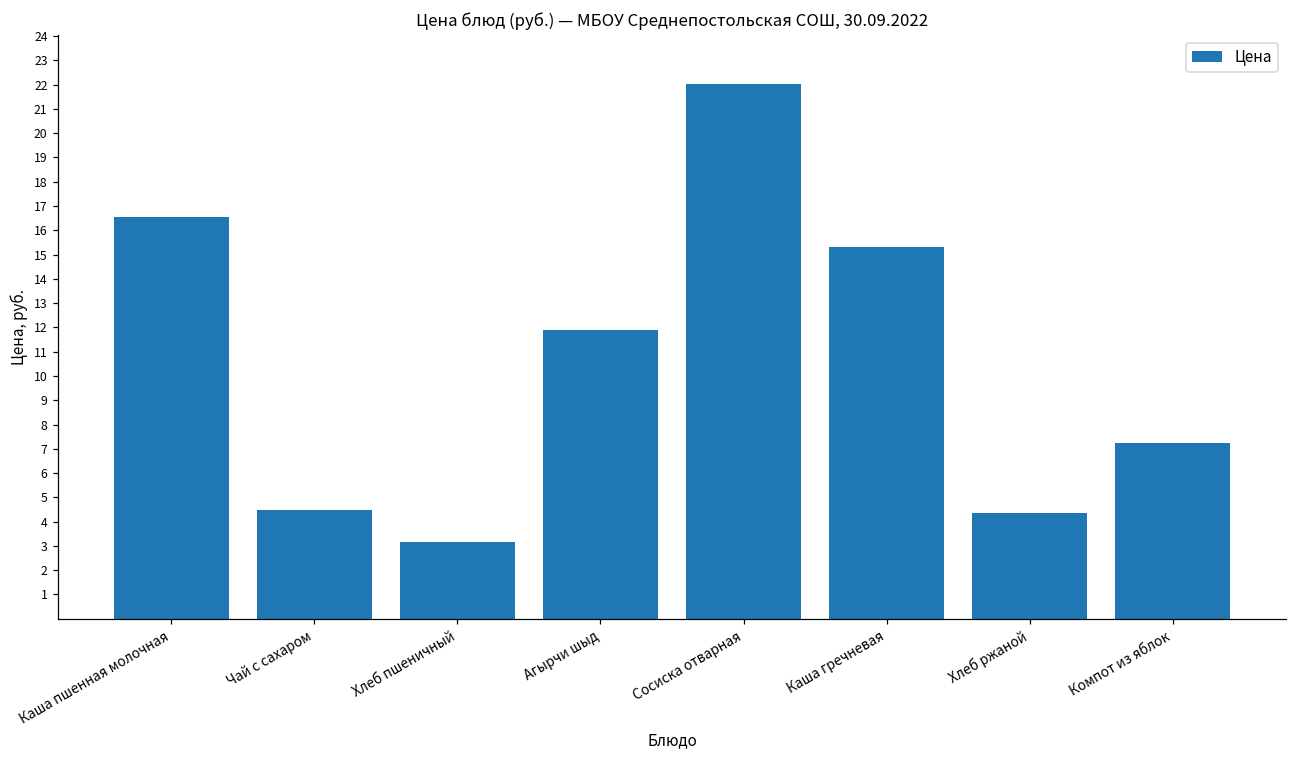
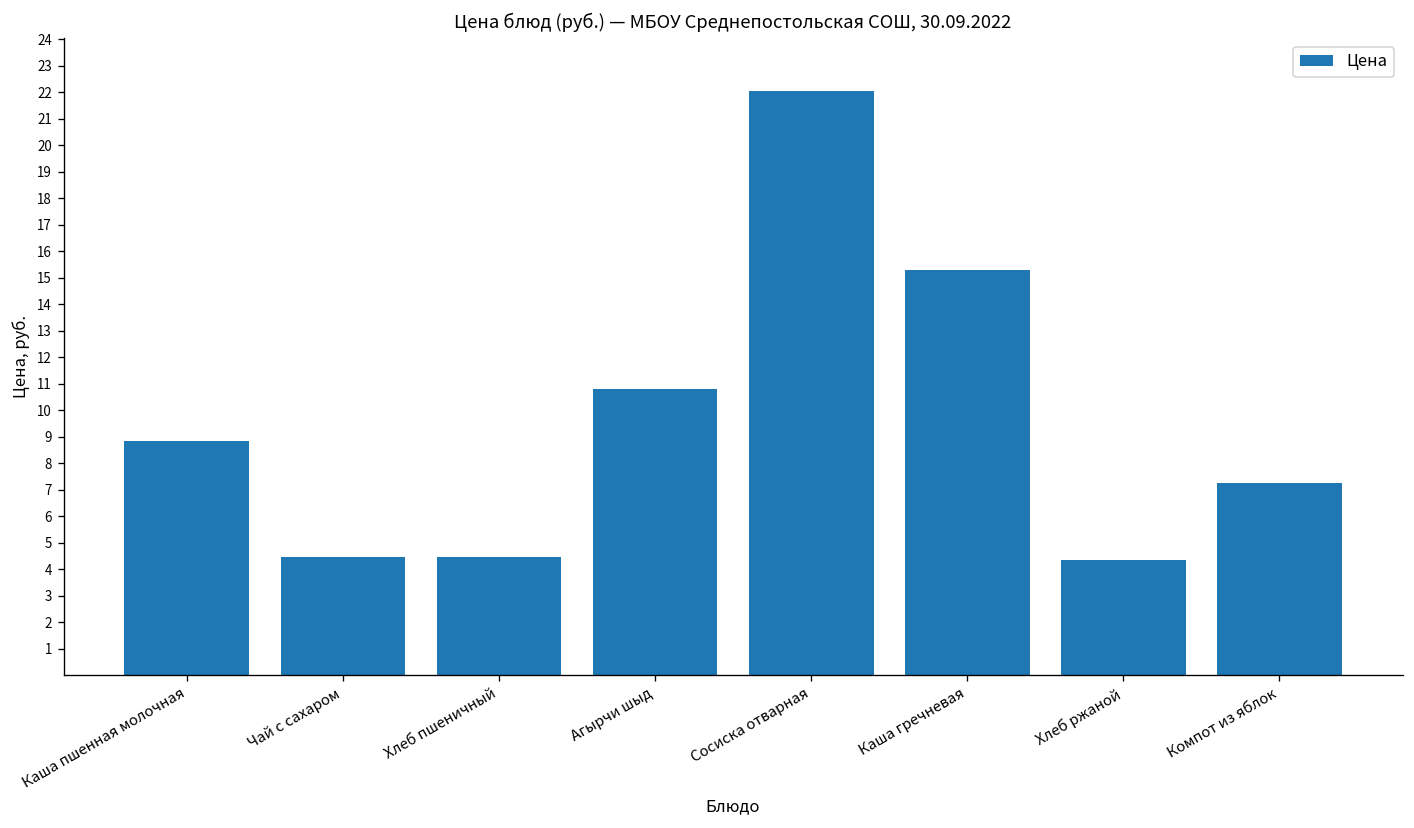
  {
-   "Каша пшенная молочная": 16.5,
+   "Каша пшенная молочная": 8.8,
    "Чай с сахаром": 4.5,
-   "Хлеб пшеничный": 3.2,
-   "Агырчи шыд": 11.9,
+   "Хлеб пшеничный": 4.4,
+   "Агырчи шыд": 10.8,
    "Сосиска отварная": 22.0,
    "Каша гречневая": 15.3,
    "Хлеб ржаной": 4.4,
    "Компот из яблок": 7.3
  }
